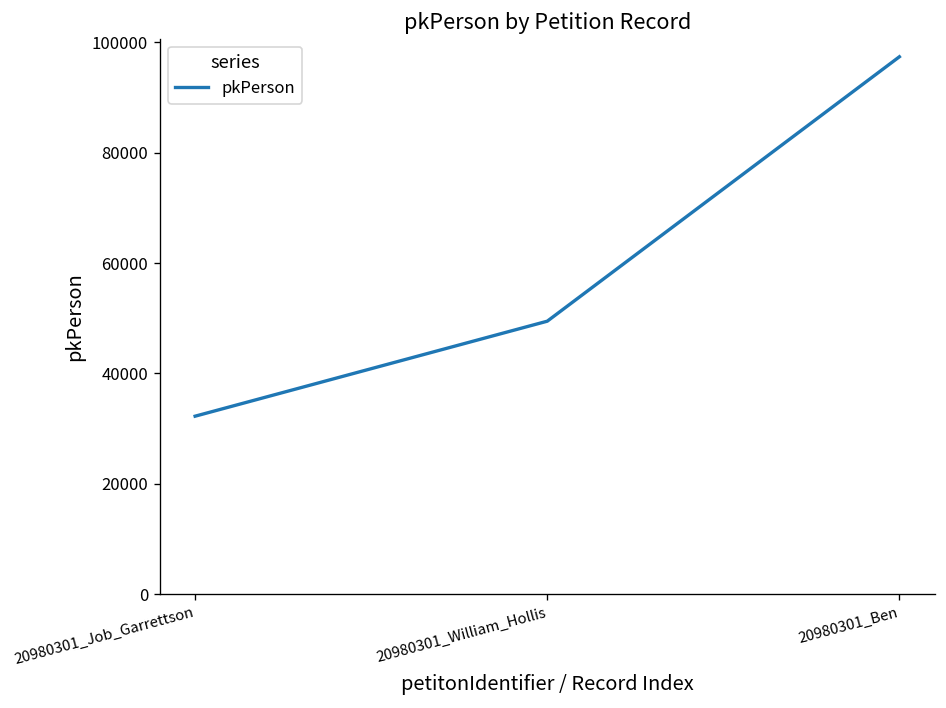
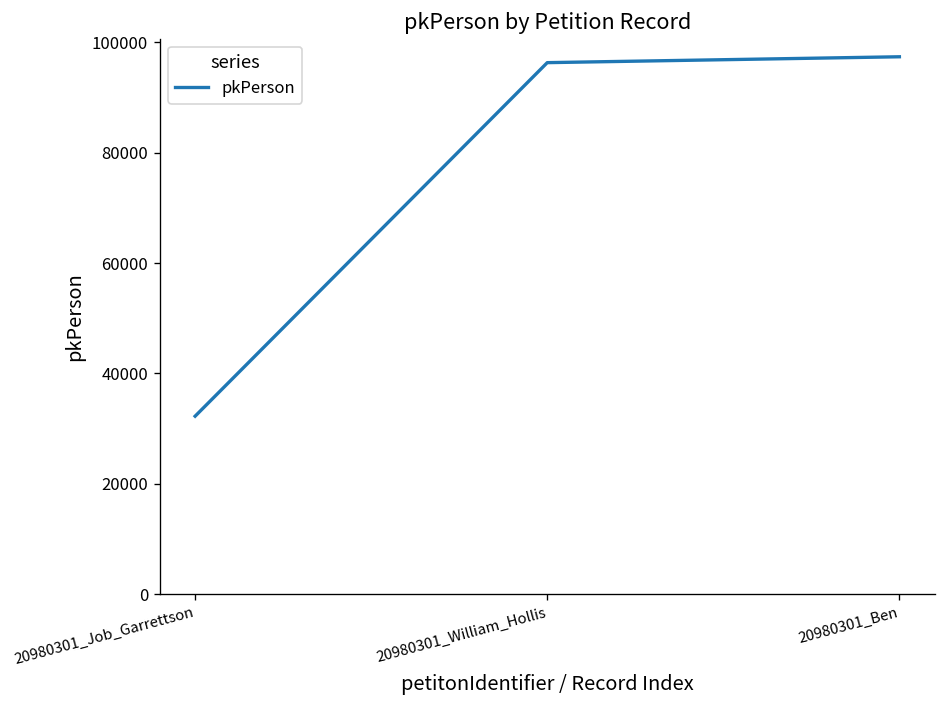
  {
    "20980301_Job_Garrettson": 32000,
-   "20980301_William_Hollis": 49000,
+   "20980301_William_Hollis": 96000,
    "20980301_Ben": 97000
  }
